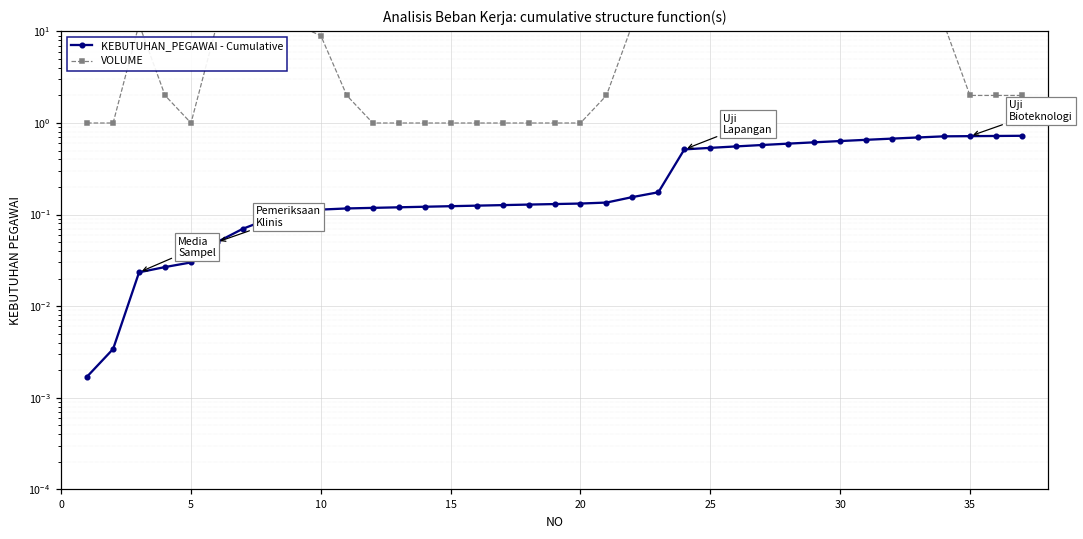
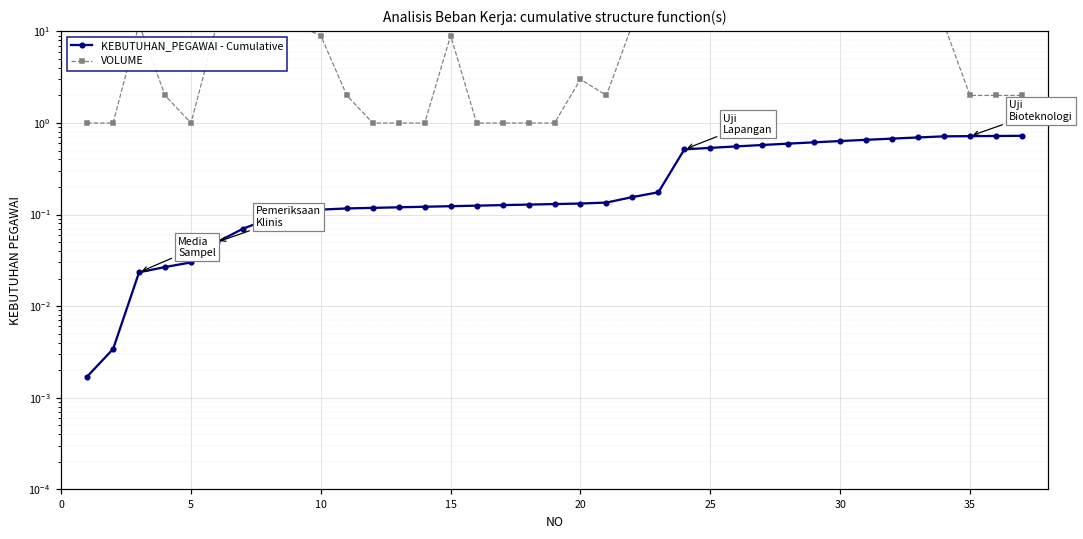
  {
    "KEBUTUHAN_PEGAWAI - Cumulative": {
      "5": 0.030,
      "15": 0.12,
      "20": 0.13,
      "25": 0.5,
      "30": 0.6,
      "35": 0.7
    },
    "VOLUME": {
      "5": 1,
      "10": 9,
-     "15": 1,
-     "20": 1,
+     "15": 9,
+     "20": 3,
      "35": 2
    }
  }
